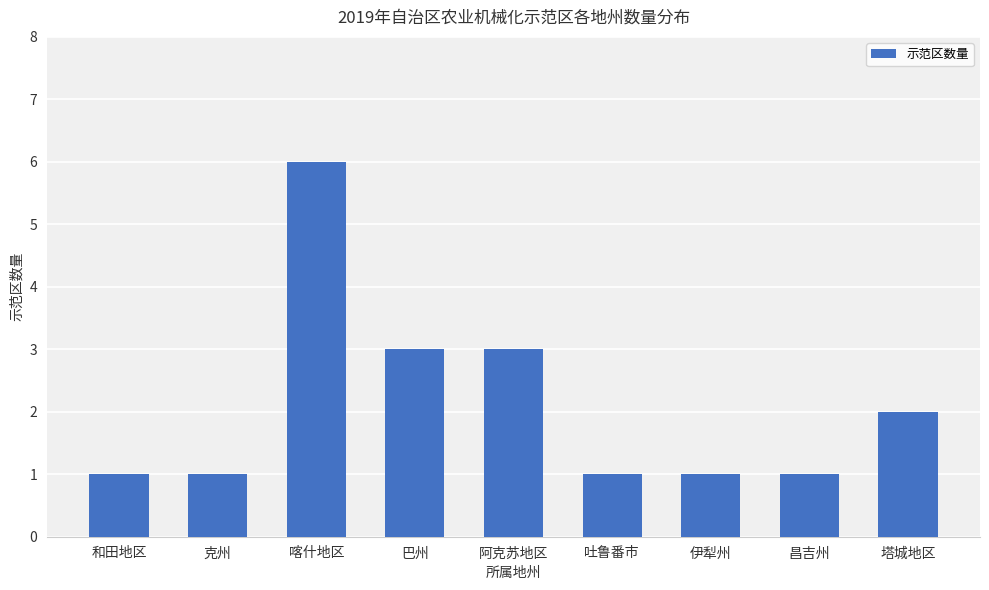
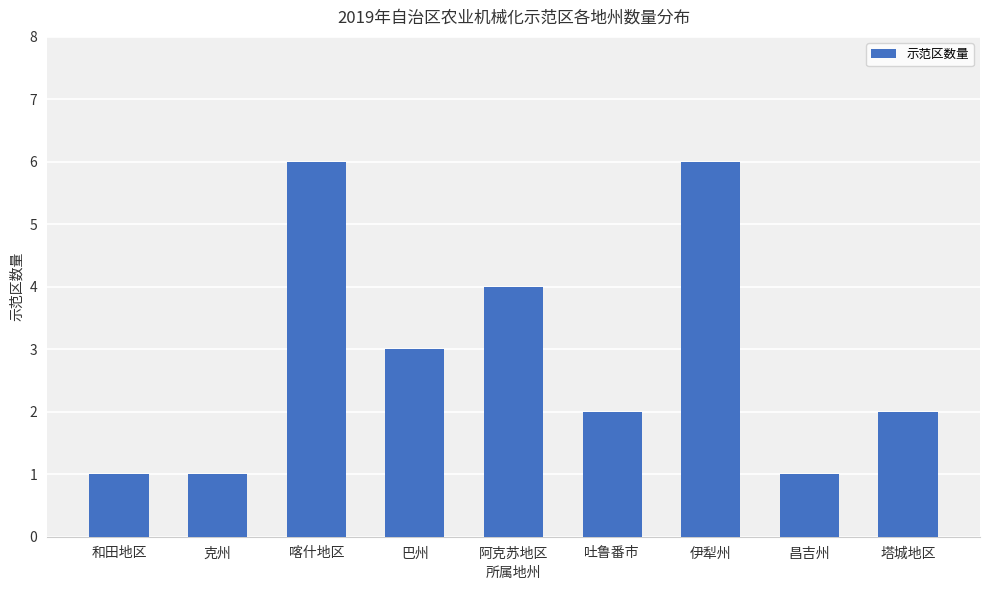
  {
    "和田地区": 1,
    "克州": 1,
    "喀什地区": 6,
    "巴州": 3,
-   "阿克苏地区": 3,
-   "吐鲁番市": 1,
-   "伊犁州": 1,
+   "阿克苏地区": 4,
+   "吐鲁番市": 2,
+   "伊犁州": 6,
    "昌吉州": 1,
    "塔城地区": 2
  }
